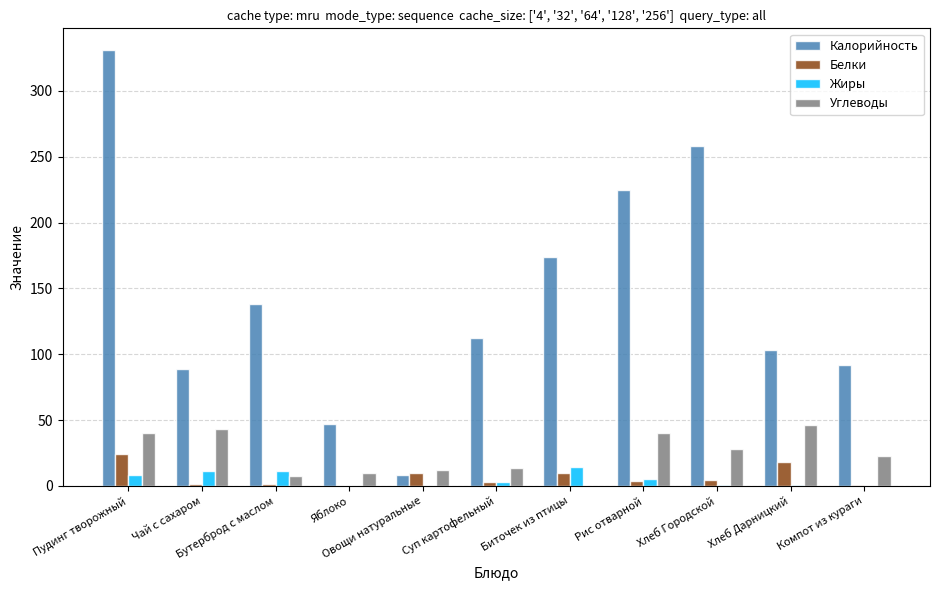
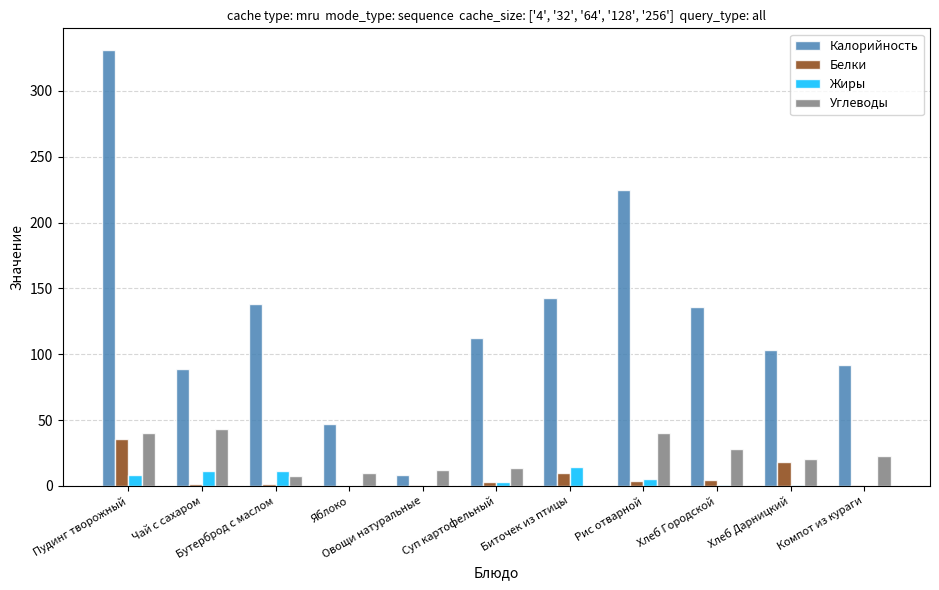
  {
    "Калорийность": {
      "Пудинг творожный": 331,
      "Чай с сахаром": 89,
      "Бутерброд с маслом": 138,
      "Яблоко": 47,
      "Овощи натуральные": 8,
      "Суп картофельный": 112,
-     "Биточек из птицы": 174,
+     "Биточек из птицы": 143,
      "Рис отварной": 225,
-     "Хлеб Городской": 258,
+     "Хлеб Городской": 136,
      "Хлеб Дарницкий": 103,
      "Компот из кураги": 92
    },
    "Белки": {
-     "Пудинг творожный": 24,
+     "Пудинг творожный": 36,
      "Яблоко": 0,
-     "Овощи натуральные": 10,
+     "Овощи натуральные": 1,
      "Суп картофельный": 3,
      "Биточек из птицы": 10,
      "Рис отварной": 4,
      "Хлеб Городской": 4,
      "Хлеб Дарницкий": 18
    },
    "Жиры": {
      "Пудинг творожный": 8,
      "Чай с сахаром": 11,
      "Бутерброд с маслом": 11,
      "Яблоко": 0,
      "Овощи натуральные": 0,
      "Суп картофельный": 3,
      "Биточек из птицы": 14,
      "Рис отварной": 5,
      "Компот из кураги": 0
    },
    "Углеводы": {
      "Пудинг творожный": 40,
      "Чай с сахаром": 43,
      "Бутерброд с маслом": 8,
      "Яблоко": 10,
      "Овощи натуральные": 12,
      "Суп картофельный": 13,
      "Рис отварной": 40,
      "Хлеб Городской": 28,
-     "Хлеб Дарницкий": 46,
+     "Хлеб Дарницкий": 21,
      "Компот из кураги": 23
    }
  }
